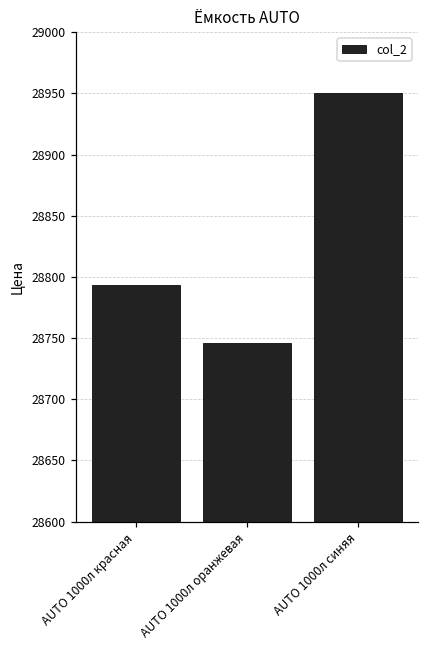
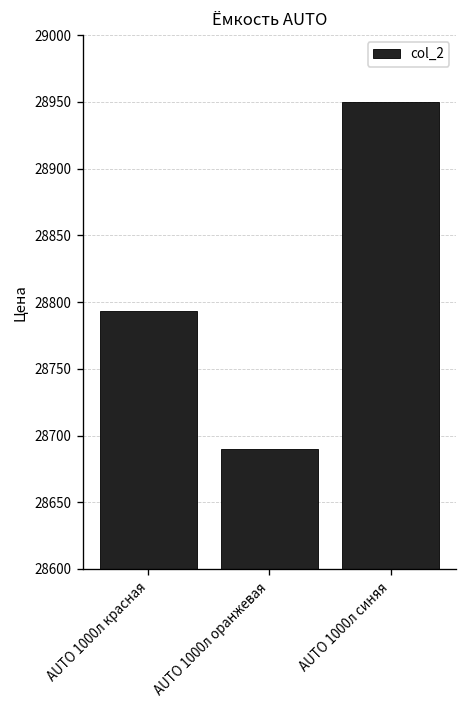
  {
    "AUTO 1000л красная": 28793,
-   "AUTO 1000л оранжевая": 28746,
+   "AUTO 1000л оранжевая": 28690,
    "AUTO 1000л синяя": 28950
  }
